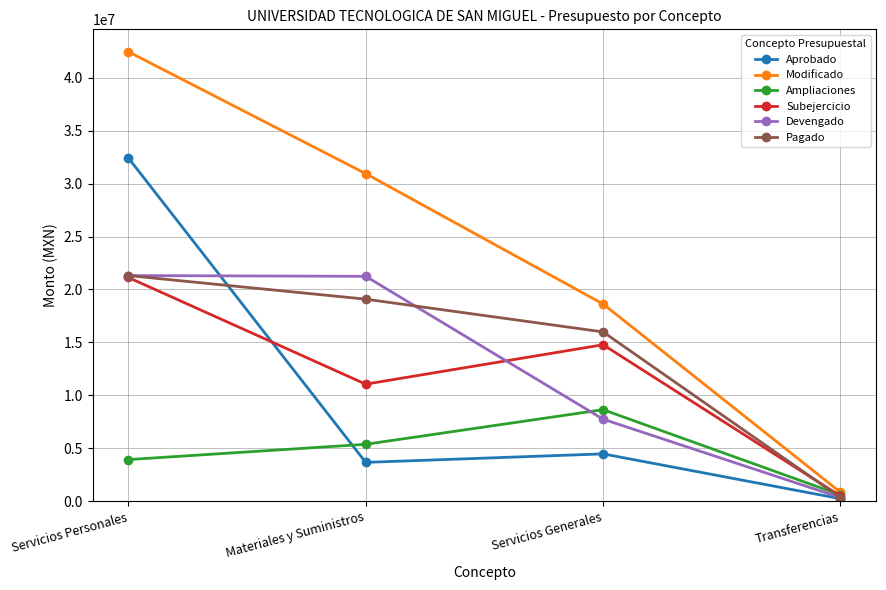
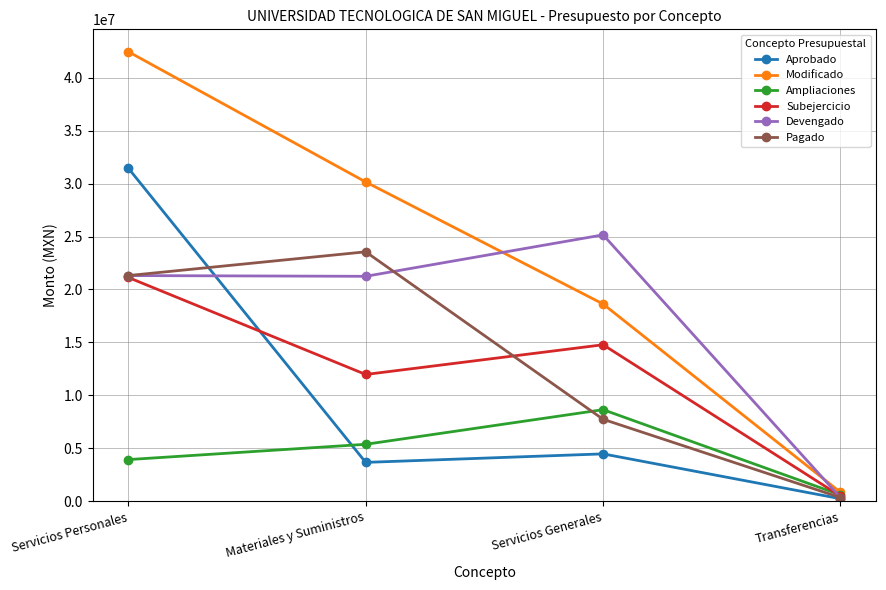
  {
    "Aprobado": {
-     "Servicios Personales": 32400000,
+     "Servicios Personales": 31500000,
      "Materiales y Suministros": 3700000,
      "Servicios Generales": 4500000
    },
    "Modificado": {
      "Servicios Personales": 42400000,
-     "Materiales y Suministros": 30900000,
+     "Materiales y Suministros": 30100000,
      "Servicios Generales": 18600000,
      "Transferencias": 900000
    },
    "Ampliaciones": {
      "Servicios Personales": 3900000,
      "Materiales y Suministros": 5400000,
      "Servicios Generales": 8700000
    },
    "Subejercicio": {
-     "Materiales y Suministros": 11100000,
+     "Materiales y Suministros": 12000000,
      "Servicios Generales": 14800000
    },
    "Devengado": {
      "Materiales y Suministros": 21200000,
-     "Servicios Generales": 7800000
+     "Servicios Generales": 25200000
    },
    "Pagado": {
-     "Materiales y Suministros": 19100000,
-     "Servicios Generales": 16000000
+     "Materiales y Suministros": 23600000,
+     "Servicios Generales": 7700000
    }
  }
